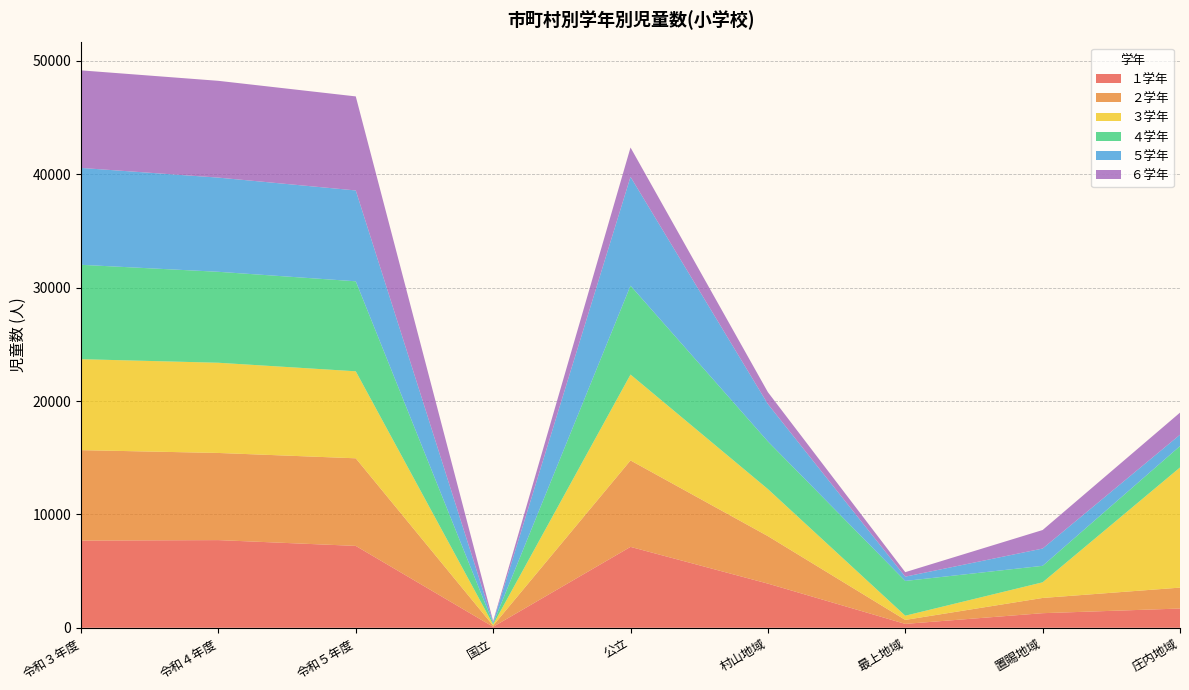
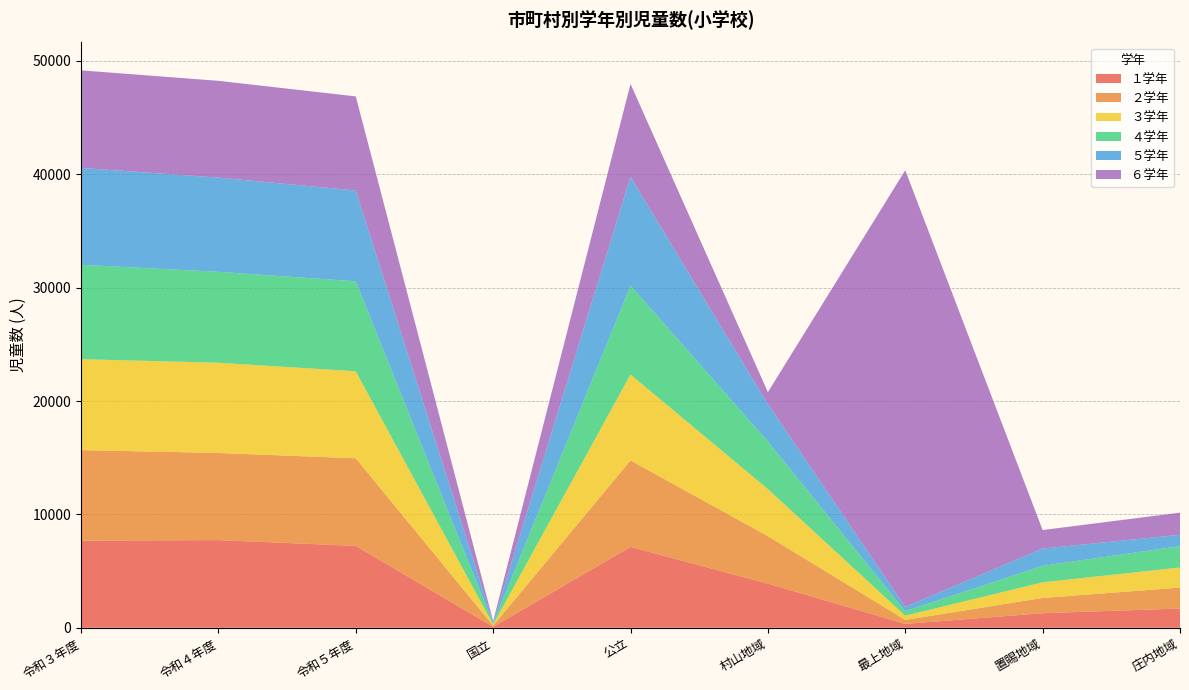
  {
    "３学年": {
      "令和３年度": 8000,
      "令和４年度": 8000,
      "令和５年度": 7700,
      "公立": 7600,
      "村山地域": 4200,
      "最上地域": 400,
      "置賜地域": 1400,
-     "庄内地域": 10600
+     "庄内地域": 1800
    },
    "４学年": {
      "令和３年度": 8300,
      "令和４年度": 8000,
      "令和５年度": 7900,
      "公立": 7800,
      "村山地域": 4200,
-     "最上地域": 3100,
+     "最上地域": 400,
      "置賜地域": 1500,
      "庄内地域": 1900
    },
    "５学年": {
      "令和３年度": 8500,
      "令和４年度": 8300,
      "令和５年度": 8000,
      "公立": 9600,
      "村山地域": 3300,
      "最上地域": 400,
      "置賜地域": 1500,
      "庄内地域": 1000
    },
    "６学年": {
      "令和３年度": 8600,
      "令和４年度": 8500,
      "令和５年度": 8300,
-     "公立": 2600,
+     "公立": 8200,
      "村山地域": 1100,
-     "最上地域": 400,
+     "最上地域": 38500,
      "置賜地域": 1600,
      "庄内地域": 2000
    }
  }
